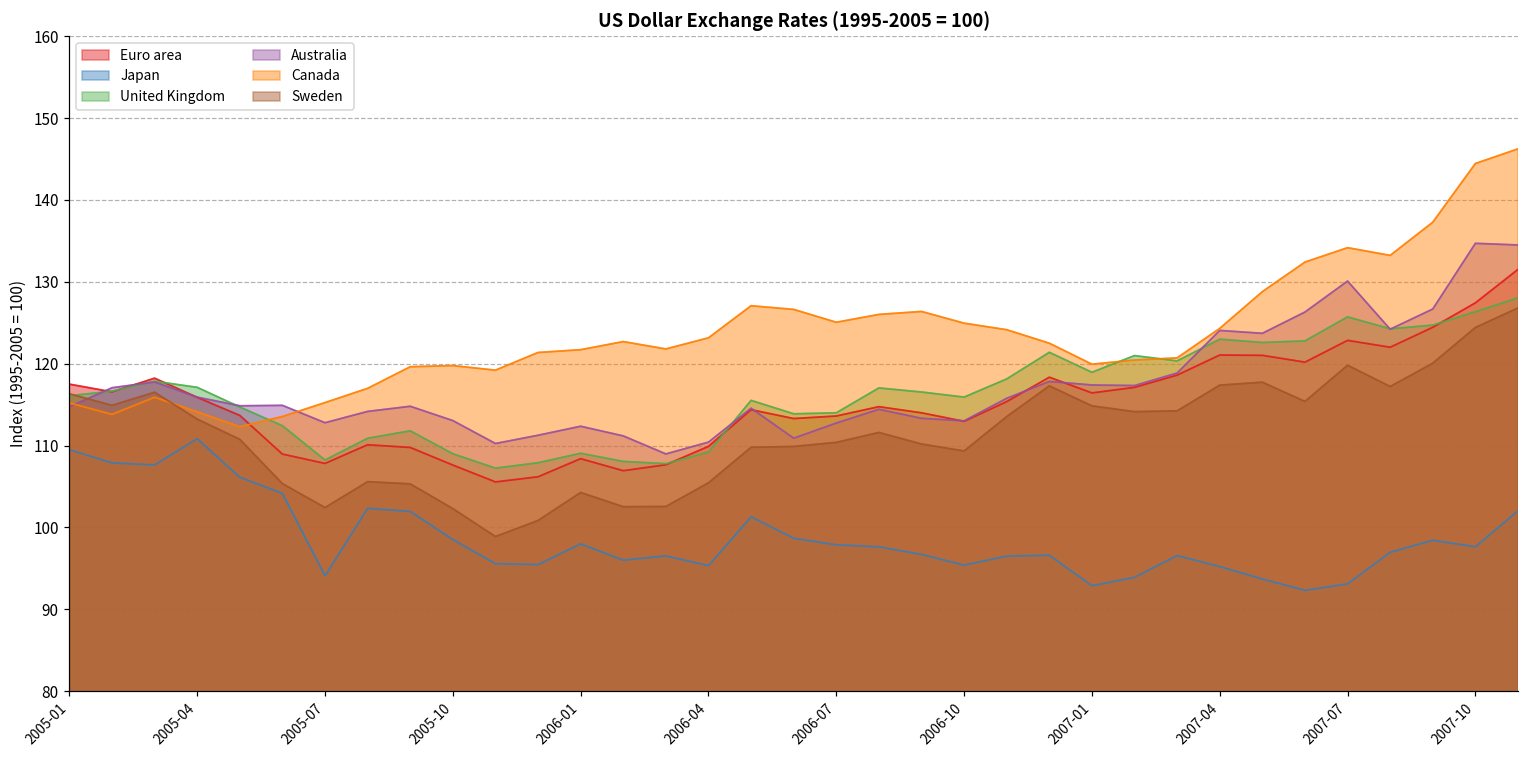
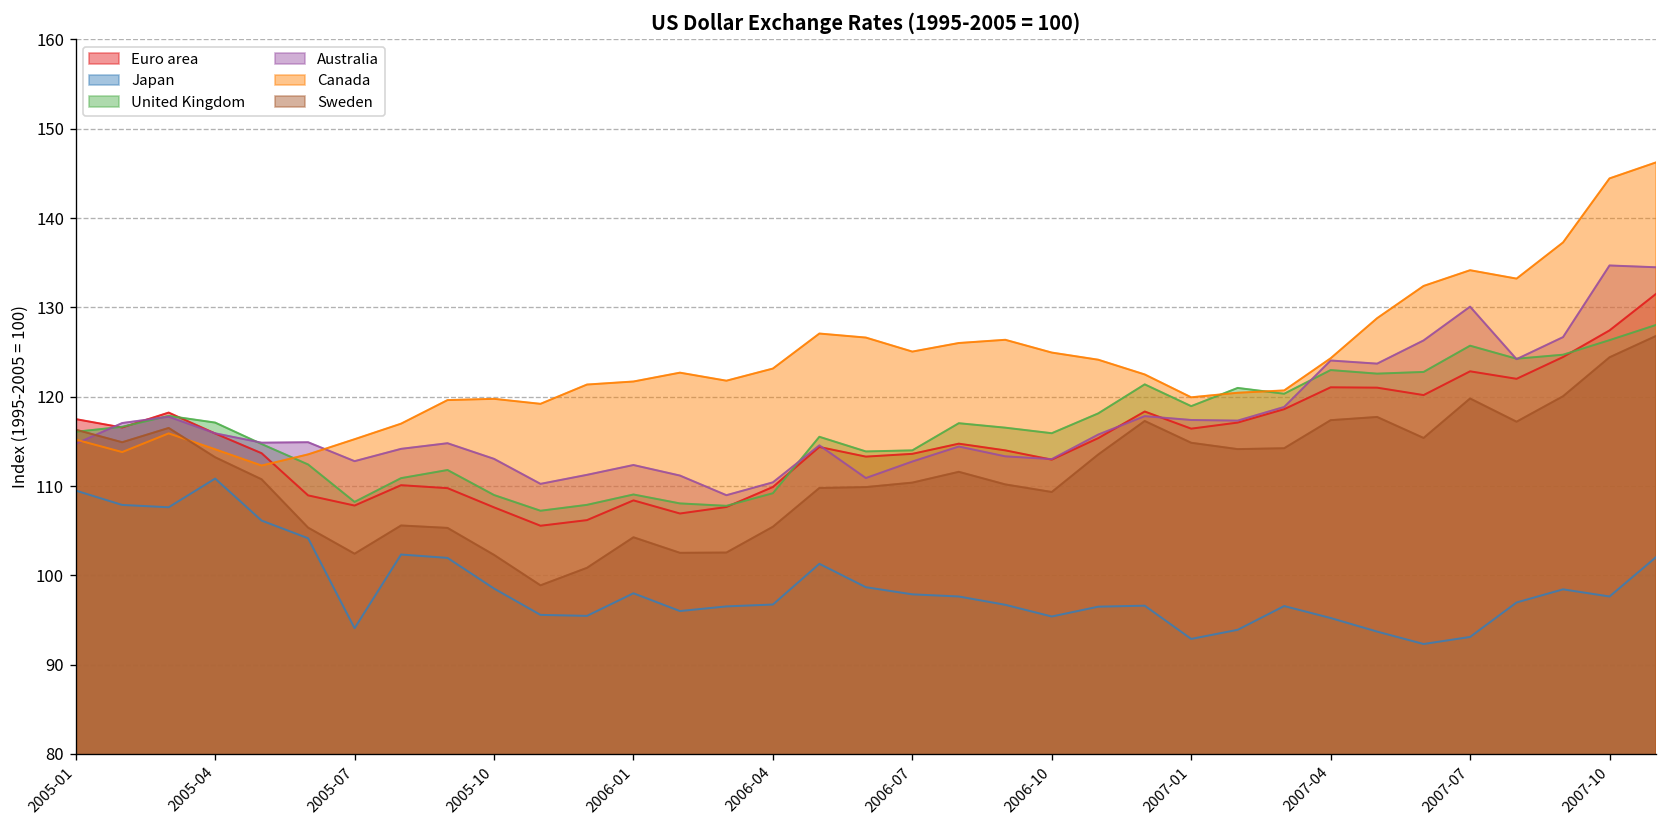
  {
    "Japan": {
      "2005-01": 109,
      "2005-04": 111,
      "2005-07": 94,
      "2005-10": 99,
      "2006-01": 98,
-     "2006-04": 95,
+     "2006-04": 97,
      "2006-07": 98,
      "2006-10": 95,
      "2007-01": 93,
      "2007-04": 95,
      "2007-07": 93,
      "2007-10": 98
    },
    "United Kingdom": {
      "2005-04": 117,
      "2005-07": 108,
      "2005-10": 109,
      "2006-01": 109,
      "2006-04": 109,
      "2006-07": 114,
      "2006-10": 116,
      "2007-01": 119,
      "2007-04": 123,
      "2007-07": 126,
      "2007-10": 126
    },
    "Australia": {
      "2005-01": 115,
      "2005-07": 113,
      "2005-10": 113,
      "2006-01": 112,
      "2006-04": 110,
      "2006-07": 113,
      "2007-01": 117,
      "2007-07": 130,
      "2007-10": 135
    },
    "Canada": {
      "2005-01": 115,
      "2005-04": 114,
      "2005-07": 115,
      "2005-10": 120,
      "2006-01": 122,
      "2006-04": 123,
      "2006-07": 125,
      "2006-10": 125,
      "2007-01": 120,
      "2007-07": 134,
      "2007-10": 144
    }
  }
